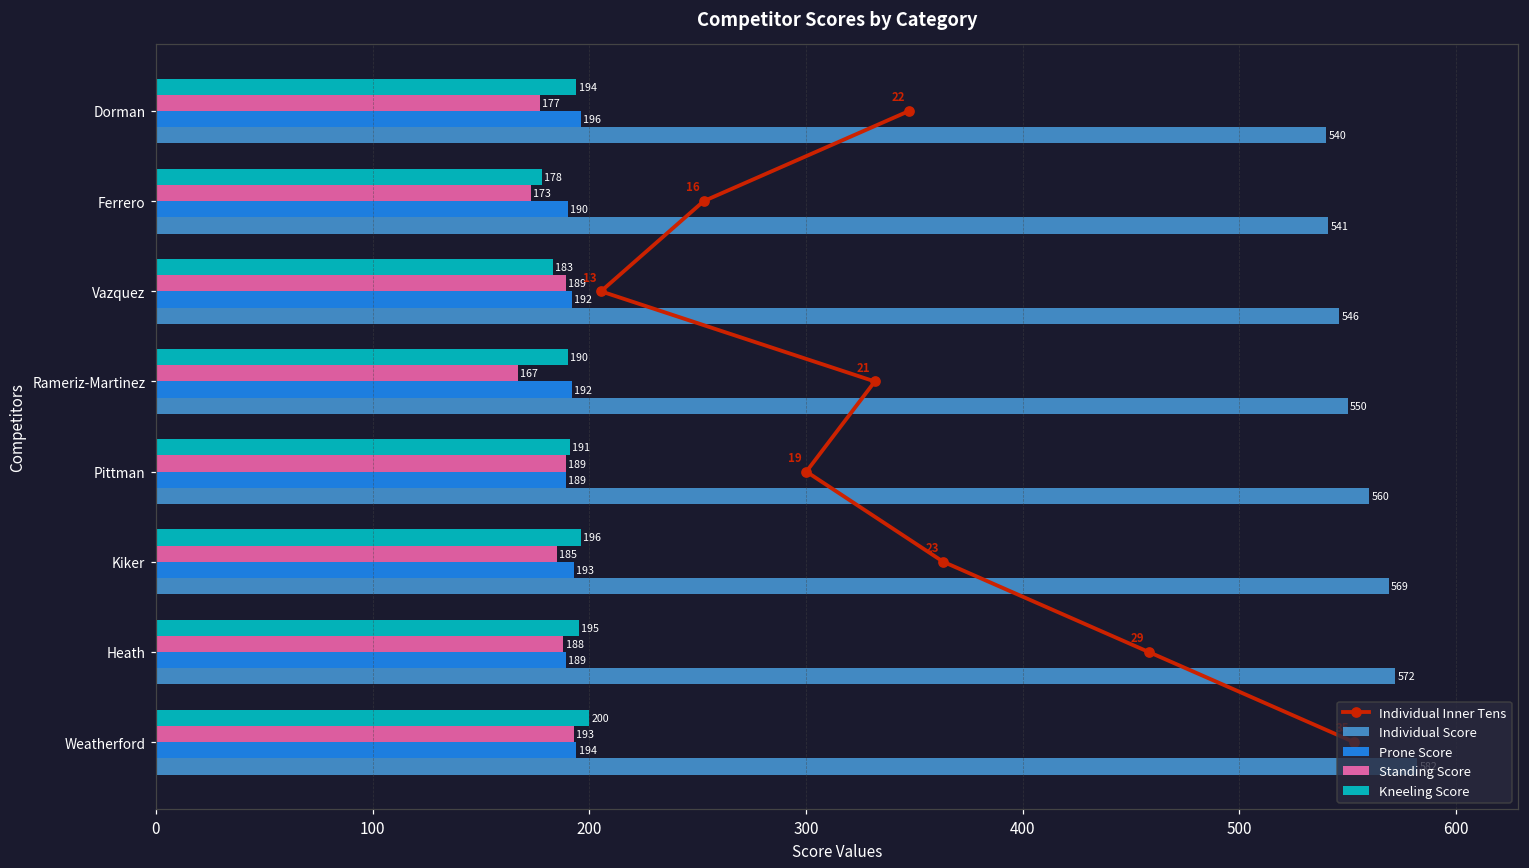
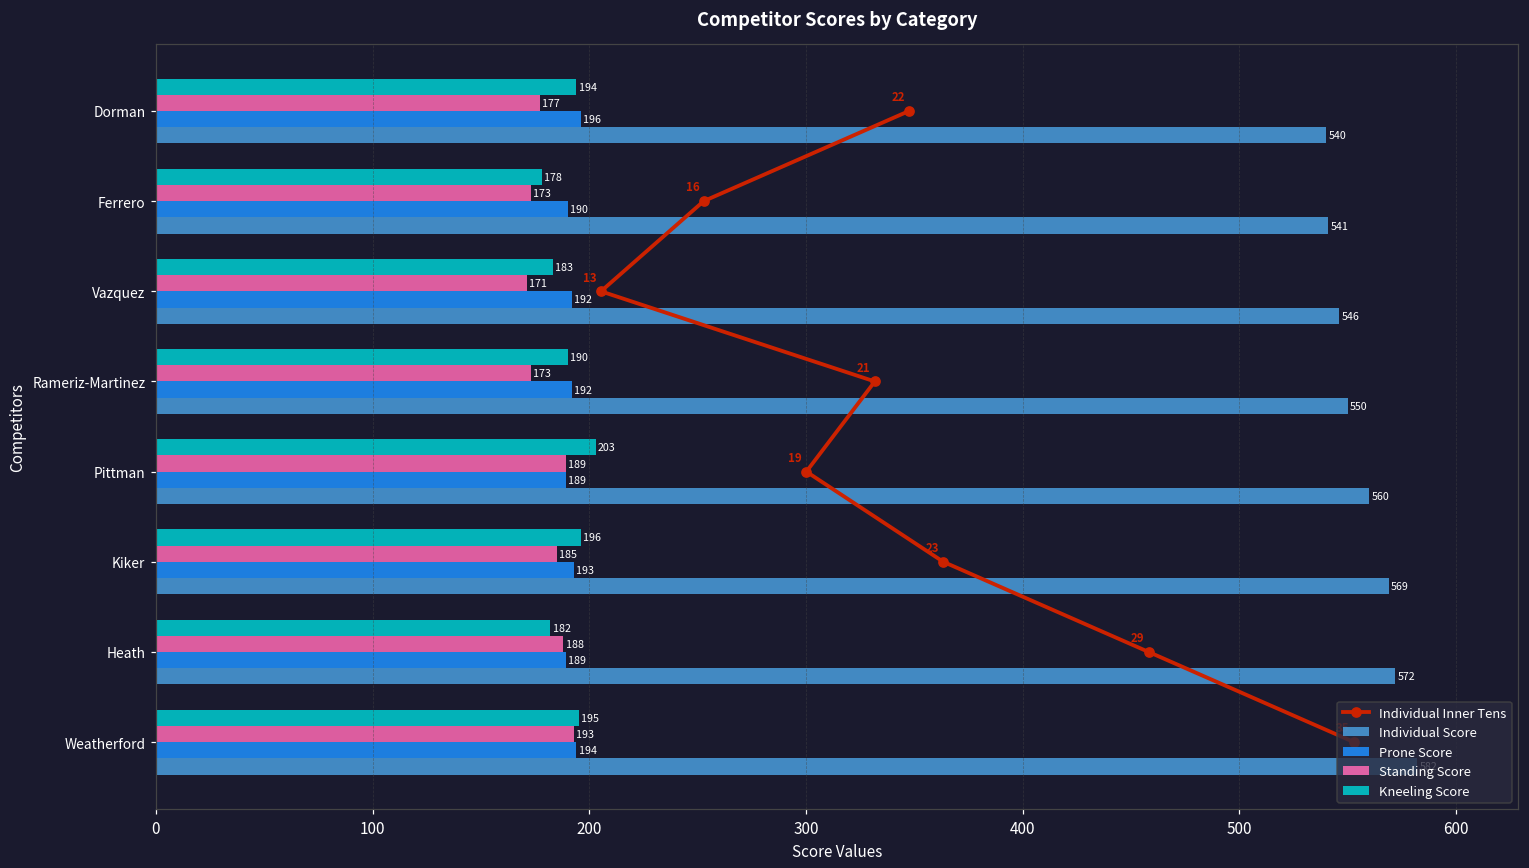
  {
    "Standing Score": {
      "Dorman": 177,
      "Ferrero": 173,
-     "Vazquez": 189,
-     "Rameriz-Martinez": 167,
+     "Vazquez": 171,
+     "Rameriz-Martinez": 173,
      "Pittman": 189,
      "Kiker": 185,
      "Heath": 188,
      "Weatherford": 193
    },
    "Kneeling Score": {
      "Dorman": 194,
      "Ferrero": 178,
      "Vazquez": 183,
      "Rameriz-Martinez": 190,
-     "Pittman": 191,
+     "Pittman": 203,
      "Kiker": 196,
-     "Heath": 195,
-     "Weatherford": 200
+     "Heath": 182,
+     "Weatherford": 195
    }
  }
